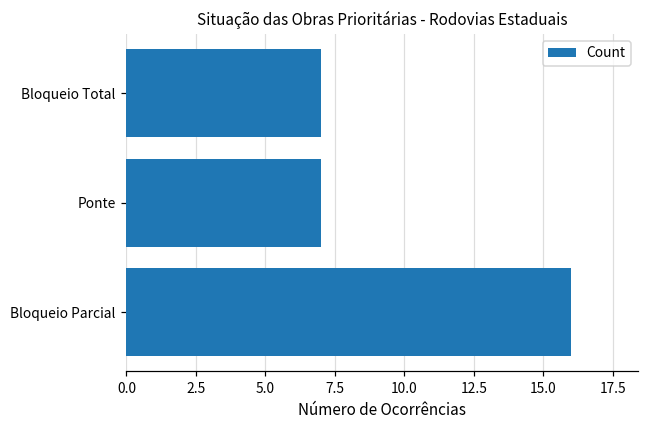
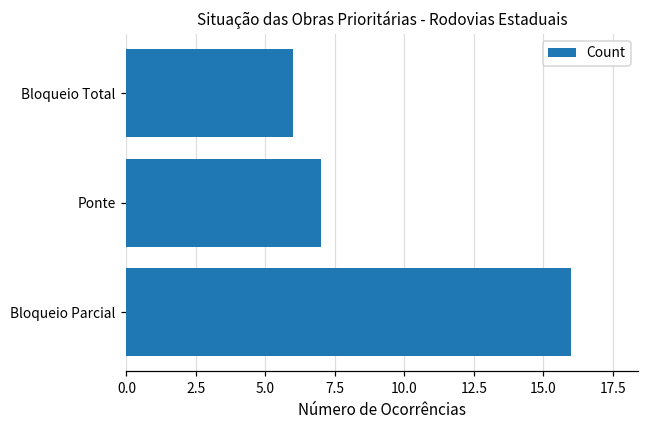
  {
-   "Bloqueio Total": 7,
+   "Bloqueio Total": 6,
    "Ponte": 7,
    "Bloqueio Parcial": 16
  }
